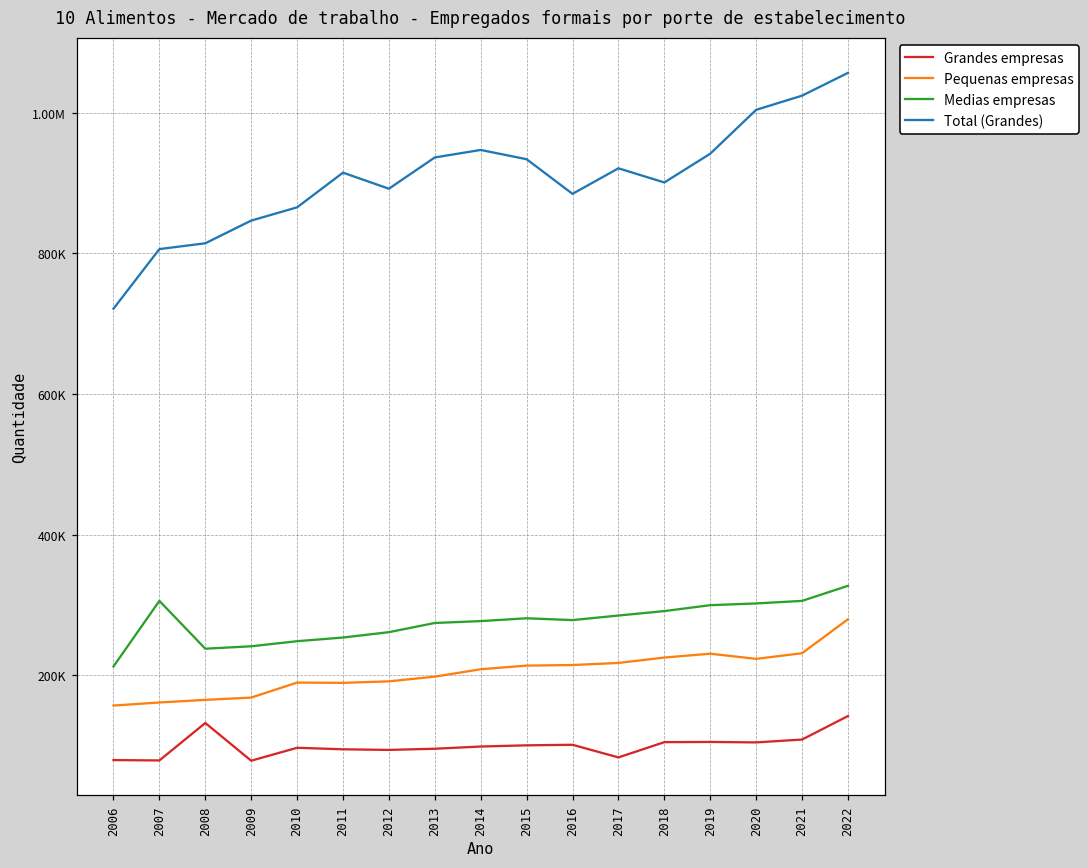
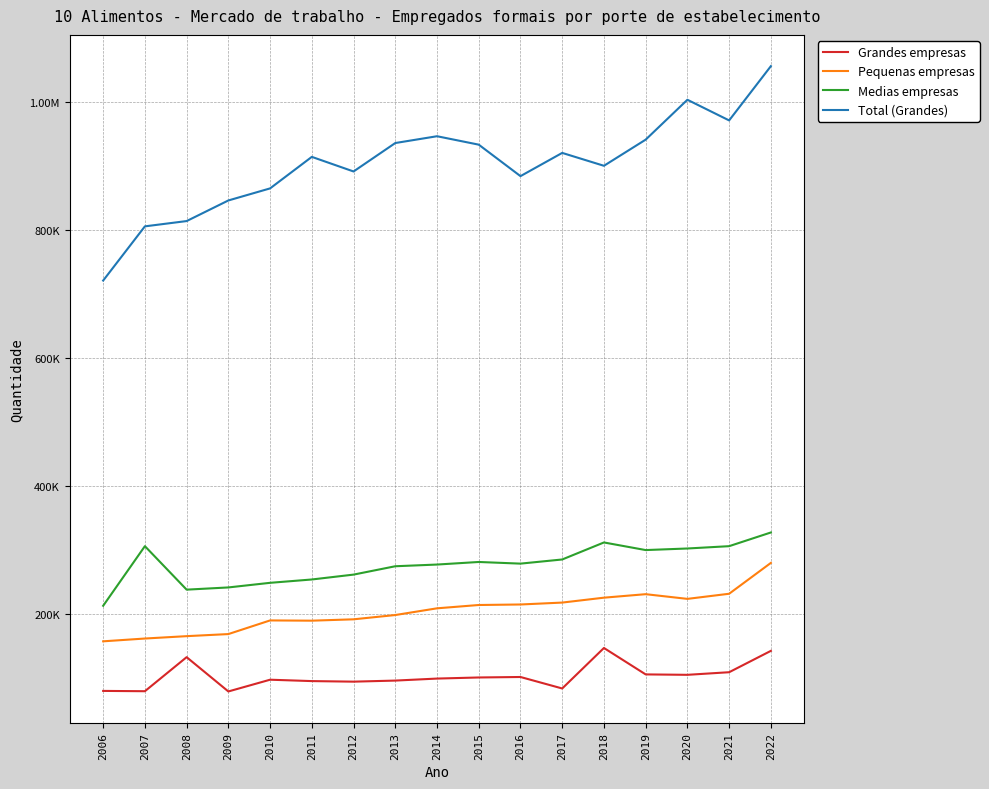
  {
    "Grandes empresas": {
      "2006": 80000,
      "2007": 80000,
      "2008": 130000,
      "2009": 80000,
      "2010": 100000,
      "2011": 90000,
      "2012": 90000,
      "2013": 100000,
      "2014": 100000,
      "2015": 100000,
      "2016": 100000,
      "2017": 80000,
-     "2018": 110000,
+     "2018": 150000,
      "2019": 110000,
      "2020": 100000,
      "2021": 110000,
      "2022": 140000
    },
    "Pequenas empresas": {
      "2006": 160000,
      "2007": 160000,
      "2008": 170000,
      "2009": 170000,
      "2010": 190000,
      "2011": 190000,
      "2012": 190000,
      "2013": 200000,
      "2014": 210000,
      "2015": 210000,
      "2016": 210000,
      "2017": 220000,
      "2018": 230000,
      "2019": 230000,
      "2020": 220000,
      "2021": 230000,
      "2022": 280000
    },
    "Medias empresas": {
      "2006": 210000,
      "2007": 310000,
      "2008": 240000,
      "2009": 240000,
      "2010": 250000,
      "2011": 250000,
      "2012": 260000,
      "2013": 270000,
      "2014": 280000,
      "2015": 280000,
      "2016": 280000,
      "2017": 290000,
-     "2018": 290000,
+     "2018": 310000,
      "2019": 300000,
      "2020": 300000,
      "2021": 310000,
      "2022": 330000
    },
    "Total (Grandes)": {
      "2006": 720000,
      "2007": 810000,
      "2008": 810000,
      "2009": 850000,
      "2010": 870000,
      "2011": 910000,
      "2012": 890000,
      "2013": 940000,
      "2014": 950000,
      "2015": 930000,
      "2016": 880000,
      "2017": 920000,
      "2018": 900000,
      "2019": 940000,
      "2020": 1000000,
-     "2021": 1020000,
+     "2021": 970000,
      "2022": 1060000
    }
  }
